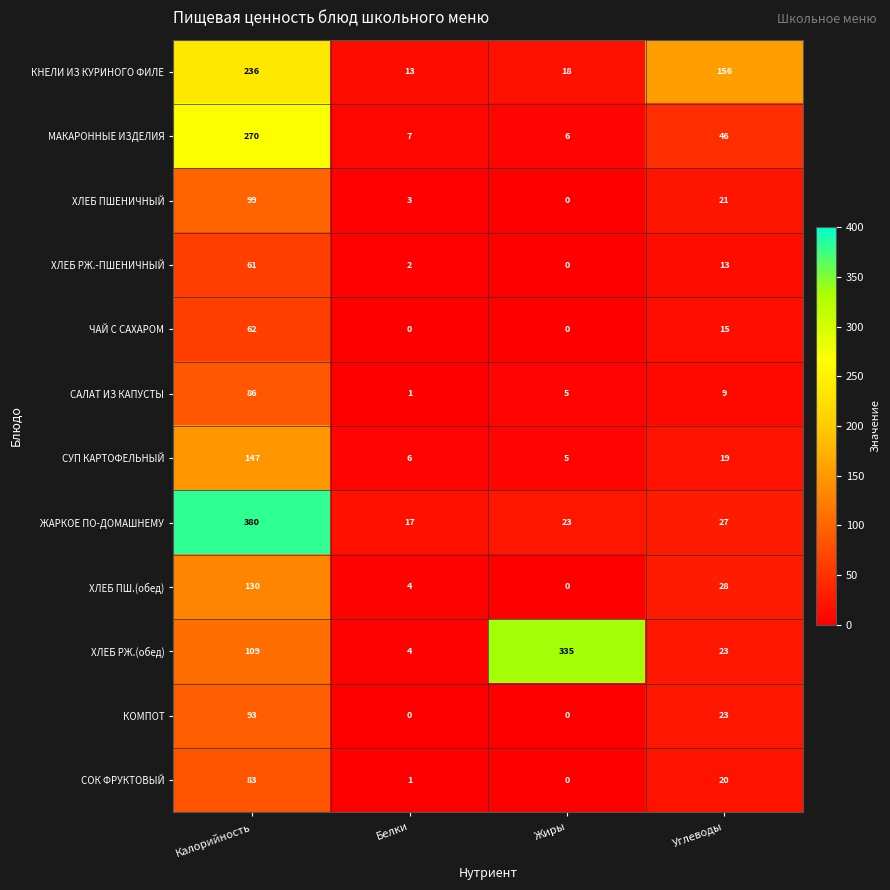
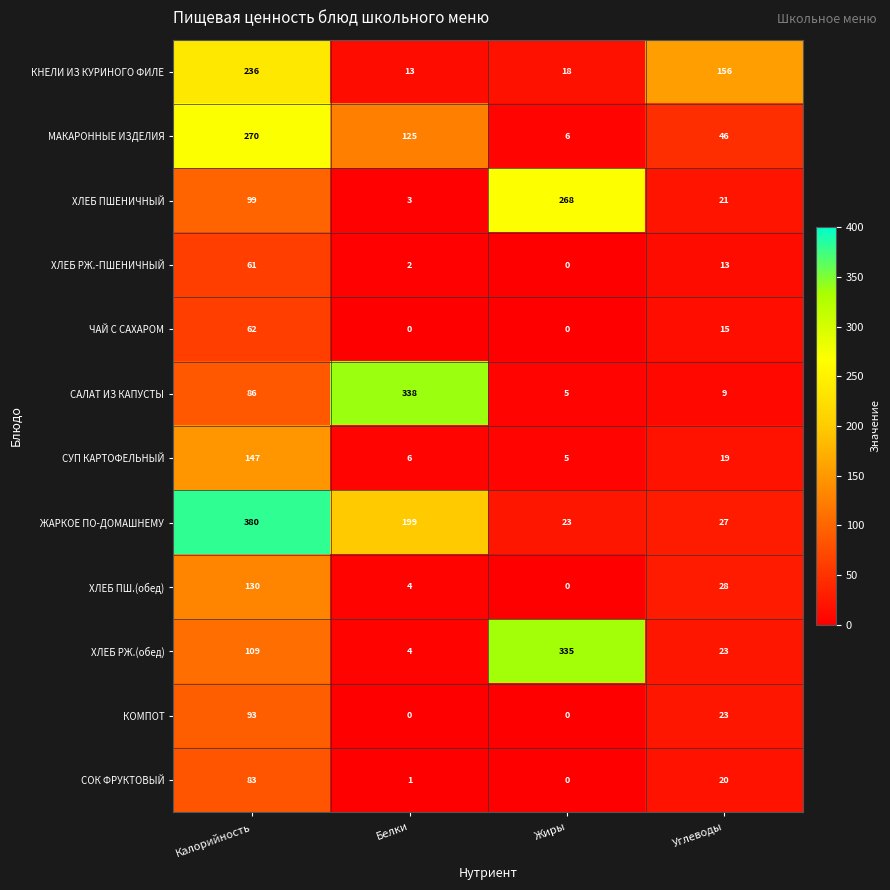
  {
    "КНЕЛИ ИЗ КУРИНОГО ФИЛЕ": {
      "Калорийность": 236,
      "Белки": 13,
      "Жиры": 18,
      "Углеводы": 156
    },
    "МАКАРОННЫЕ ИЗДЕЛИЯ": {
      "Калорийность": 270,
-     "Белки": 7,
+     "Белки": 125,
      "Жиры": 6,
      "Углеводы": 46
    },
    "ХЛЕБ ПШЕНИЧНЫЙ": {
      "Калорийность": 99,
      "Белки": 3,
-     "Жиры": 0,
+     "Жиры": 268,
      "Углеводы": 21
    },
    "ХЛЕБ РЖ.-ПШЕНИЧНЫЙ": {
      "Калорийность": 61,
      "Белки": 2,
      "Жиры": 0,
      "Углеводы": 13
    },
    "ЧАЙ С САХАРОМ": {
      "Калорийность": 62,
      "Белки": 0,
      "Жиры": 0,
      "Углеводы": 15
    },
    "САЛАТ ИЗ КАПУСТЫ": {
      "Калорийность": 86,
-     "Белки": 1,
+     "Белки": 338,
      "Жиры": 5,
      "Углеводы": 9
    },
    "СУП КАРТОФЕЛЬНЫЙ": {
      "Калорийность": 147,
      "Белки": 6,
      "Жиры": 5,
      "Углеводы": 19
    },
    "ЖАРКОЕ ПО-ДОМАШНЕМУ": {
      "Калорийность": 380,
-     "Белки": 17,
+     "Белки": 199,
      "Жиры": 23,
      "Углеводы": 27
    },
    "ХЛЕБ ПШ.(обед)": {
      "Калорийность": 130,
      "Белки": 4,
      "Жиры": 0,
      "Углеводы": 28
    },
    "ХЛЕБ РЖ.(обед)": {
      "Калорийность": 109,
      "Белки": 4,
      "Жиры": 335,
      "Углеводы": 23
    },
    "КОМПОТ": {
      "Калорийность": 93,
      "Белки": 0,
      "Жиры": 0,
      "Углеводы": 23
    },
    "СОК ФРУКТОВЫЙ": {
      "Калорийность": 83,
      "Белки": 1,
      "Жиры": 0,
      "Углеводы": 20
    }
  }
